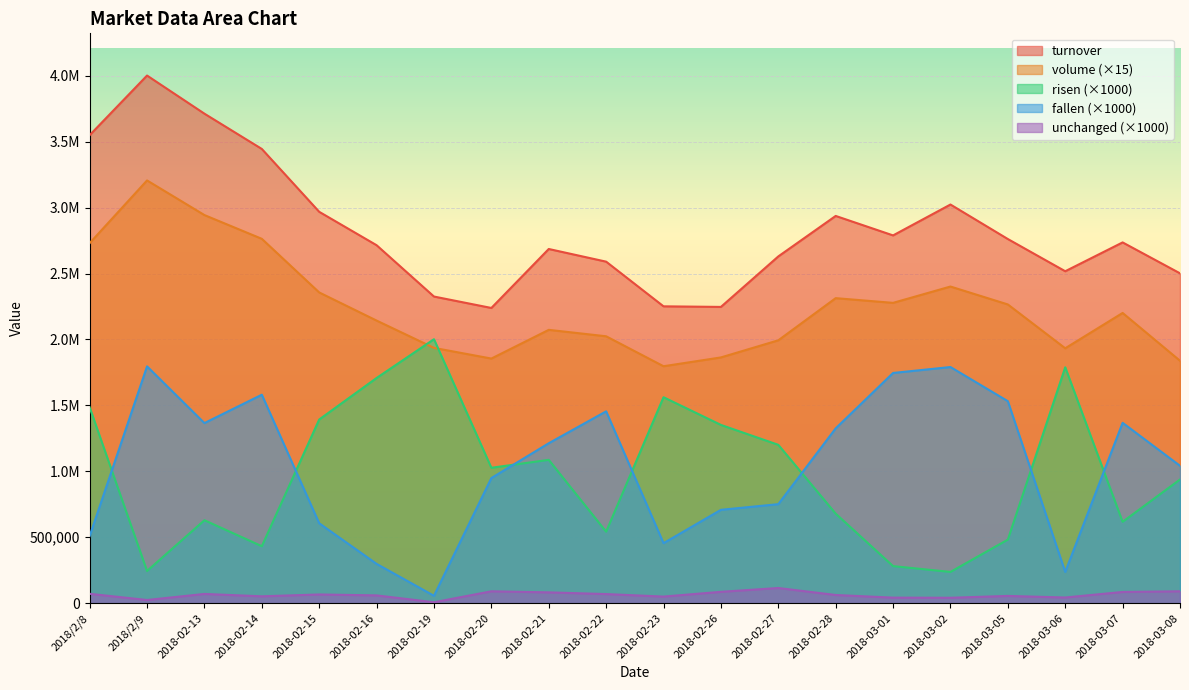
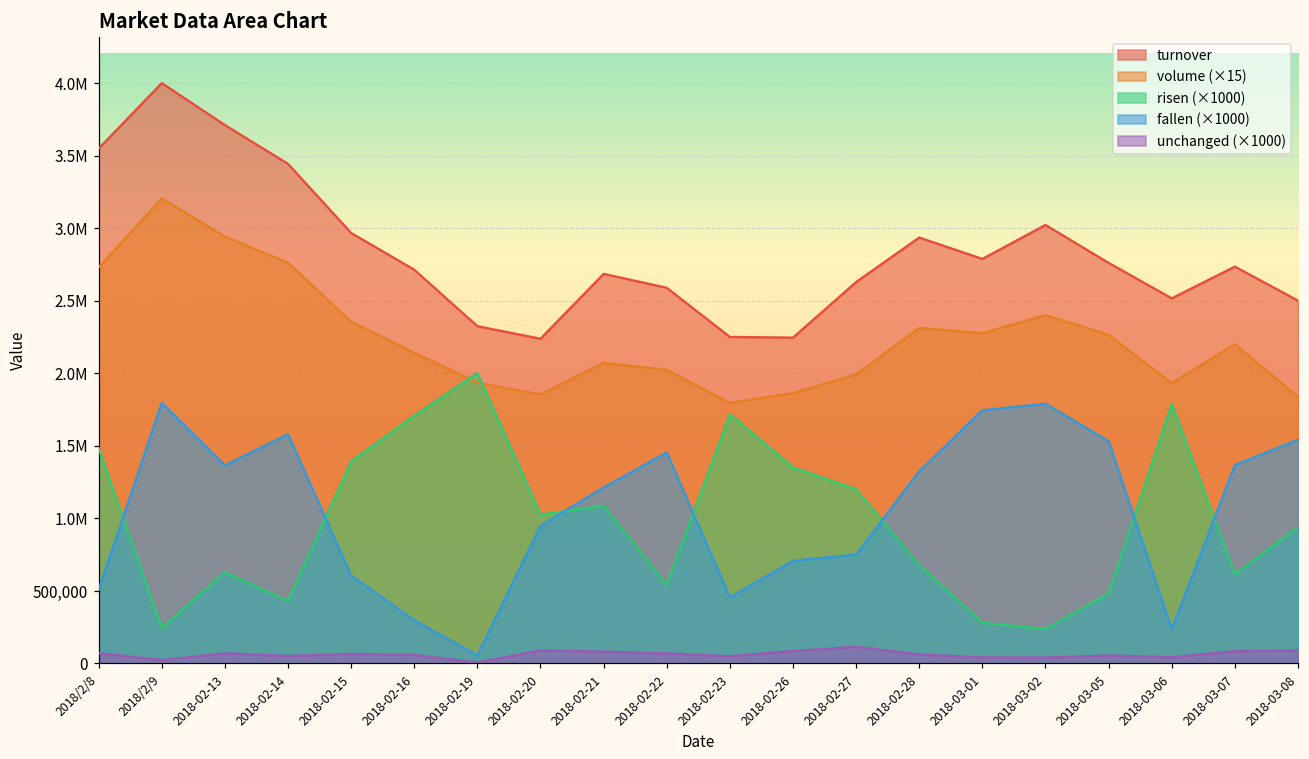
  {
    "risen (×1000)": {
      "2018/2/8": "1,490,000",
      "2018/2/9": "240,000",
      "2018-02-13": "630,000",
      "2018-02-14": "430,000",
      "2018-02-15": "1,390,000",
      "2018-02-16": "1,710,000",
      "2018-02-19": "2,000,000",
      "2018-02-20": "1,030,000",
      "2018-02-21": "1,090,000",
      "2018-02-22": "540,000",
-     "2018-02-23": "1,560,000",
+     "2018-02-23": "1,720,000",
      "2018-02-26": "1,350,000",
      "2018-02-27": "1,200,000",
      "2018-02-28": "680,000",
      "2018-03-01": "280,000",
      "2018-03-02": "240,000",
      "2018-03-05": "480,000",
      "2018-03-06": "1,790,000",
      "2018-03-07": "620,000",
      "2018-03-08": "940,000"
    },
    "fallen (×1000)": {
      "2018/2/8": "510,000",
      "2018/2/9": "1,800,000",
      "2018-02-13": "1,370,000",
      "2018-02-14": "1,580,000",
      "2018-02-15": "610,000",
      "2018-02-16": "300,000",
      "2018-02-19": "60,000",
      "2018-02-20": "950,000",
      "2018-02-21": "1,210,000",
      "2018-02-22": "1,460,000",
      "2018-02-23": "460,000",
      "2018-02-26": "710,000",
      "2018-02-27": "750,000",
      "2018-02-28": "1,330,000",
      "2018-03-01": "1,750,000",
      "2018-03-02": "1,790,000",
      "2018-03-05": "1,530,000",
      "2018-03-06": "240,000",
      "2018-03-07": "1,370,000",
-     "2018-03-08": "1,040,000"
+     "2018-03-08": "1,540,000"
    },
    "unchanged (×1000)": {
      "2018/2/8": "70,000",
      "2018/2/9": "20,000",
      "2018-02-13": "70,000",
      "2018-02-14": "50,000",
      "2018-02-15": "70,000",
      "2018-02-16": "60,000",
      "2018-02-19": "10,000",
      "2018-02-20": "90,000",
      "2018-02-21": "80,000",
      "2018-02-22": "70,000",
      "2018-02-23": "50,000",
      "2018-02-26": "90,000",
      "2018-02-27": "120,000",
      "2018-02-28": "60,000",
      "2018-03-01": "40,000",
      "2018-03-02": "40,000",
      "2018-03-05": "60,000",
      "2018-03-06": "40,000",
      "2018-03-07": "90,000",
      "2018-03-08": "90,000"
    }
  }
